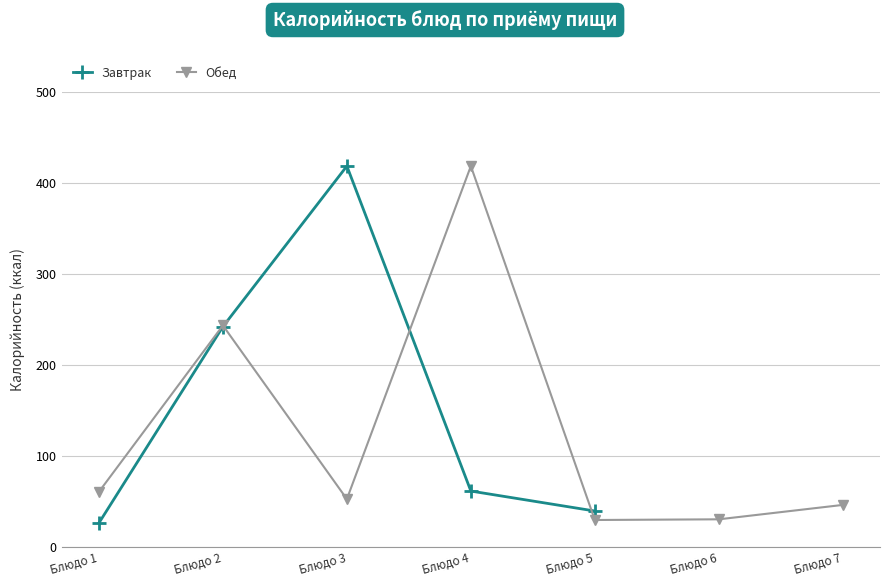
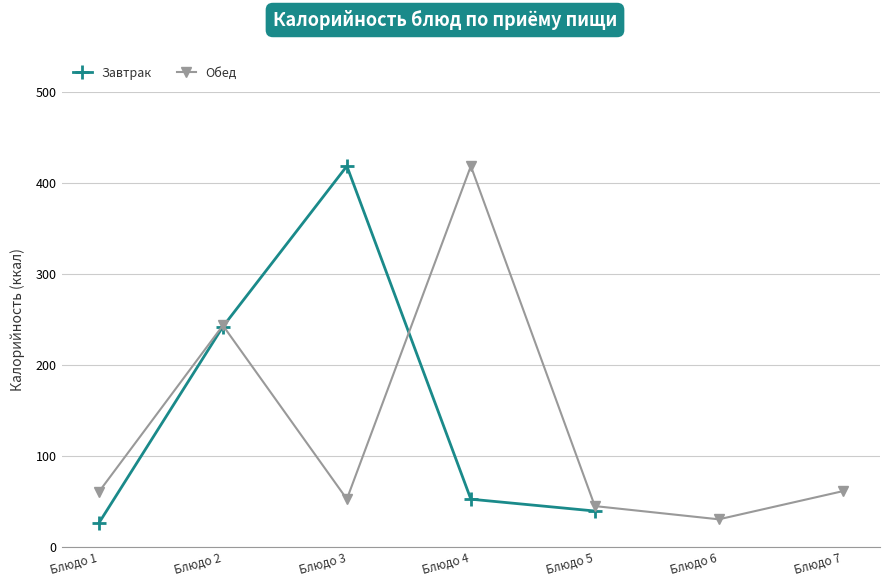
  {
    "Завтрак": {
      "Блюдо 1": 30,
      "Блюдо 3": 420,
-     "Блюдо 4": 60,
+     "Блюдо 4": 50,
      "Блюдо 5": 40
    },
    "Обед": {
      "Блюдо 1": 60,
      "Блюдо 3": 50,
      "Блюдо 4": 420,
-     "Блюдо 5": 30,
+     "Блюдо 5": 50,
      "Блюдо 6": 30,
-     "Блюдо 7": 50
+     "Блюдо 7": 60
    }
  }
